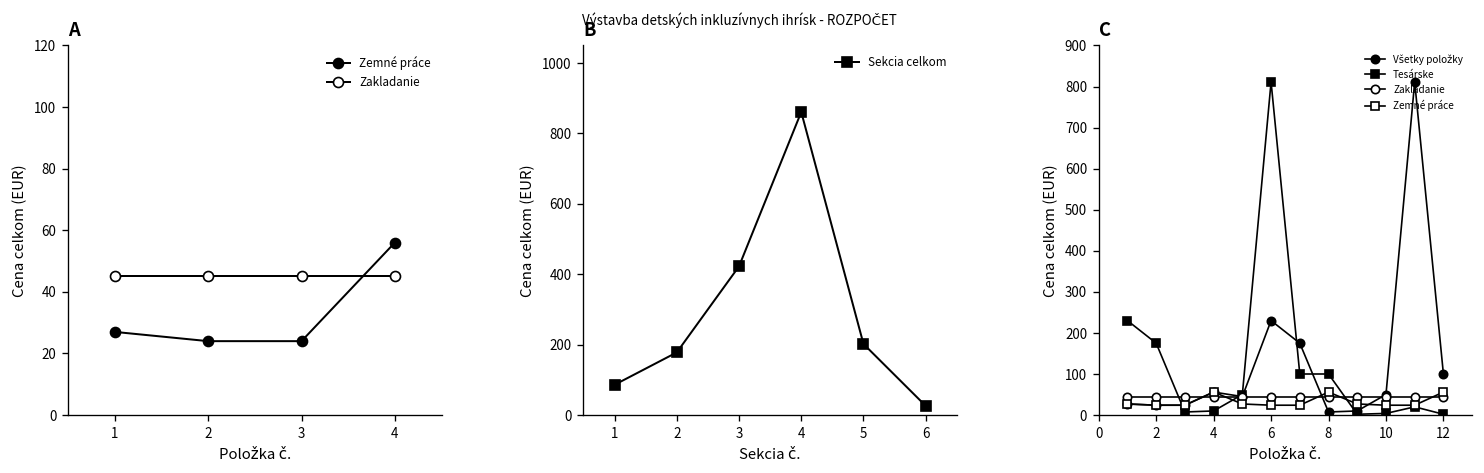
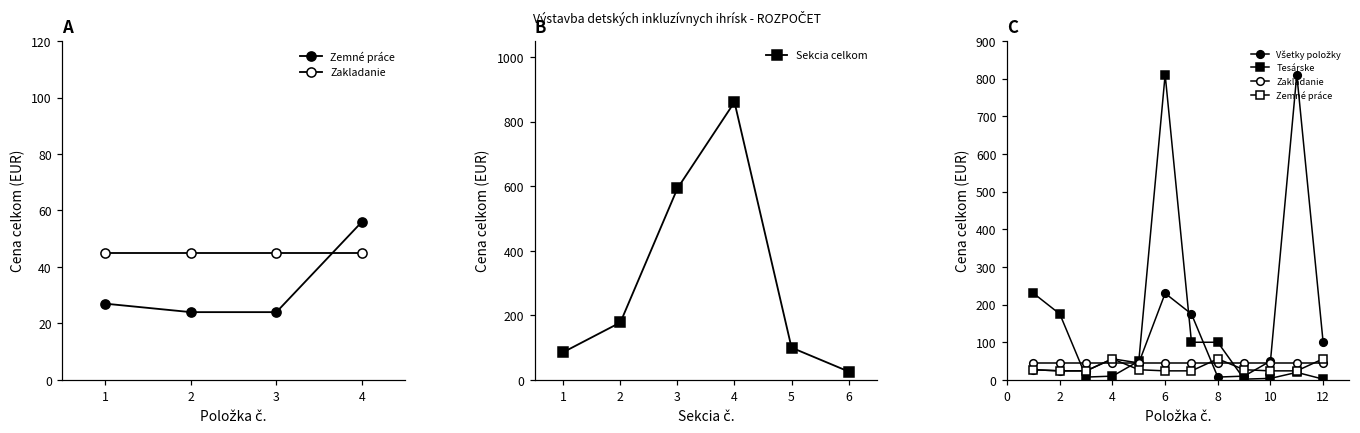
  {
    "B": {
      "1": 90,
      "2": 180,
-     "3": 420,
+     "3": 590,
      "4": 860,
-     "5": 200,
+     "5": 100,
      "6": 30
    }
  }
